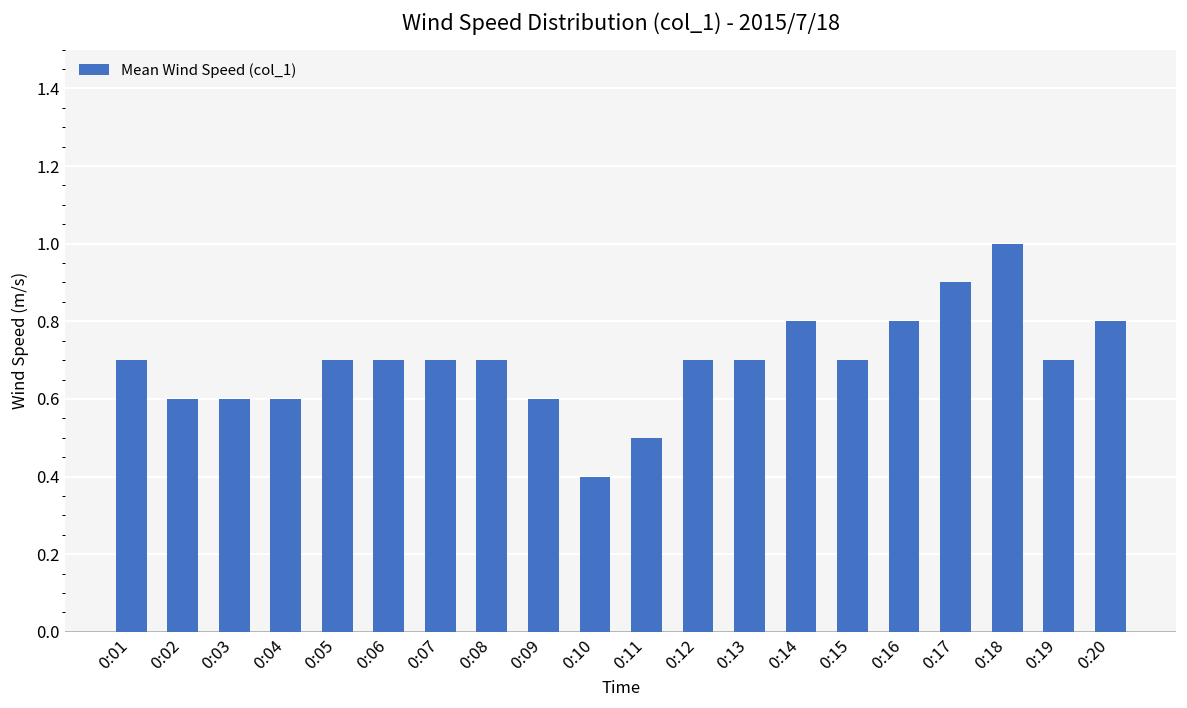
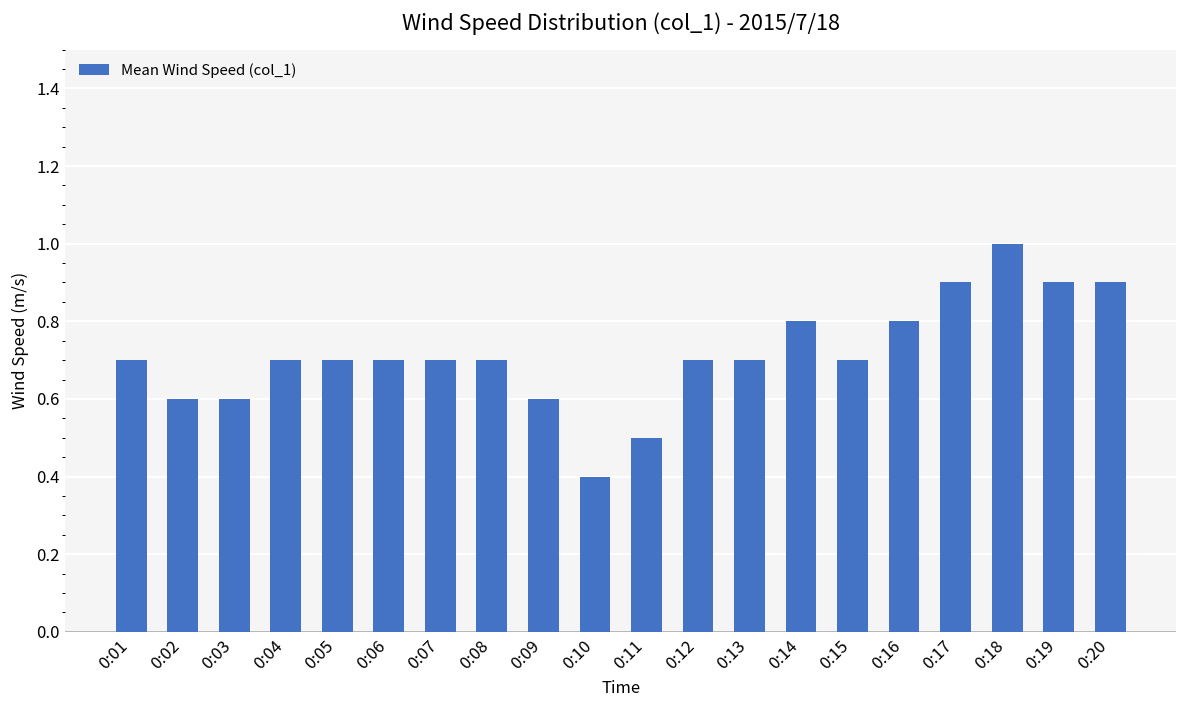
  {
    "0:01": 0.7,
    "0:02": 0.6,
    "0:03": 0.6,
-   "0:04": 0.6,
+   "0:04": 0.7,
    "0:05": 0.7,
    "0:06": 0.7,
    "0:07": 0.7,
    "0:08": 0.7,
    "0:09": 0.6,
    "0:10": 0.4,
    "0:11": 0.5,
    "0:12": 0.7,
    "0:13": 0.7,
    "0:14": 0.8,
    "0:15": 0.7,
    "0:16": 0.8,
    "0:17": 0.9,
    "0:18": 1.0,
-   "0:19": 0.7,
-   "0:20": 0.8
+   "0:19": 0.9,
+   "0:20": 0.9
  }
